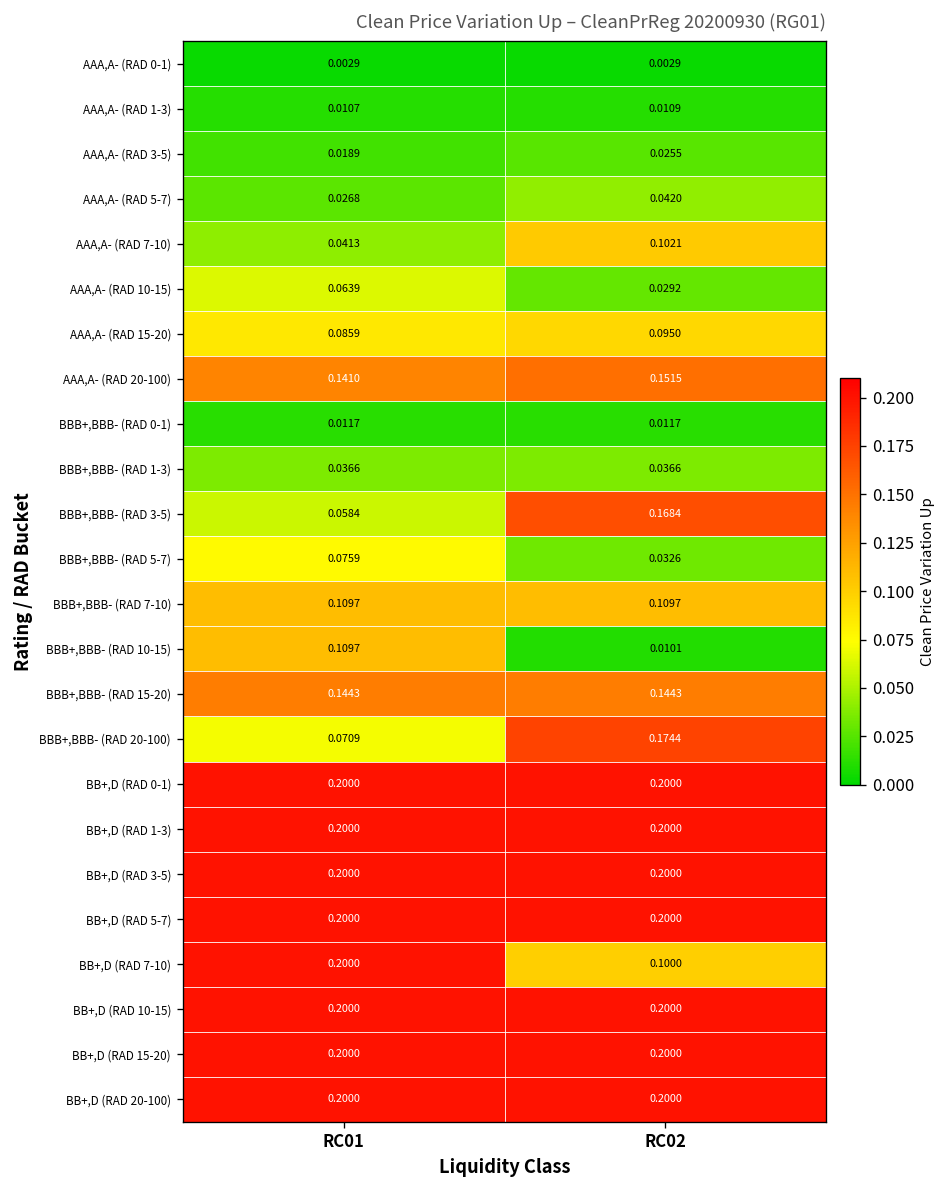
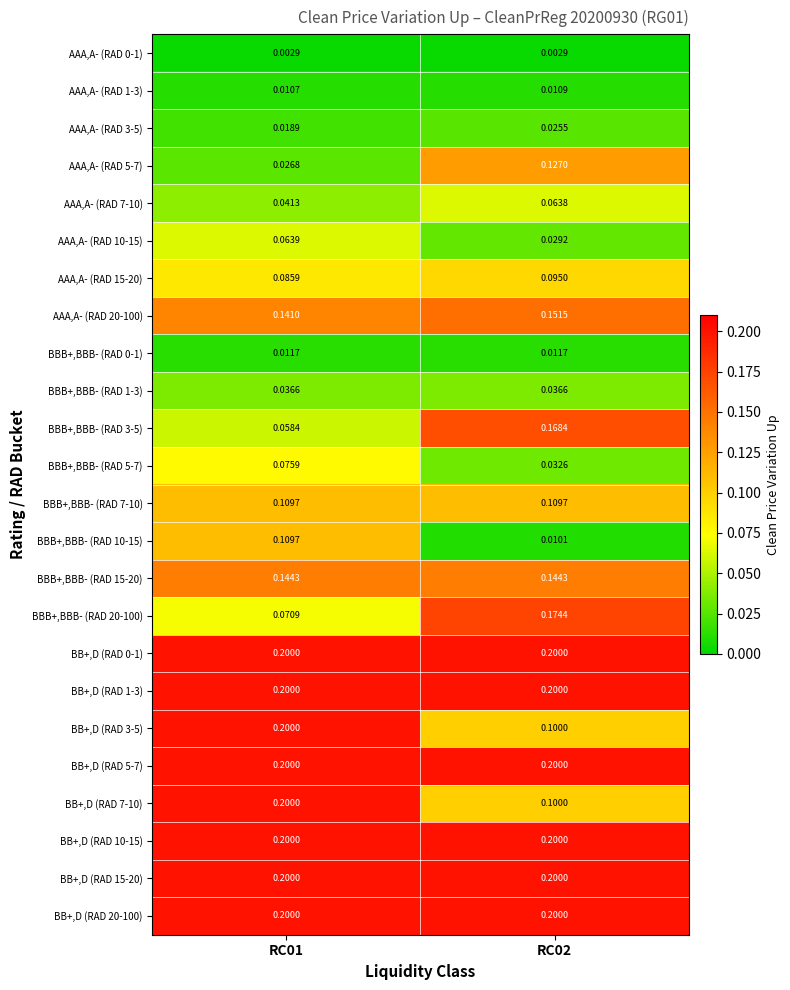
  {
    "AAA,A- (RAD 0-1)": {
      "RC01": 0.0029,
      "RC02": 0.0029
    },
    "AAA,A- (RAD 1-3)": {
      "RC01": 0.0107,
      "RC02": 0.0109
    },
    "AAA,A- (RAD 3-5)": {
      "RC01": 0.0189,
      "RC02": 0.0255
    },
    "AAA,A- (RAD 5-7)": {
      "RC01": 0.0268,
-     "RC02": 0.0420
+     "RC02": 0.1270
    },
    "AAA,A- (RAD 7-10)": {
      "RC01": 0.0413,
-     "RC02": 0.1021
+     "RC02": 0.0638
    },
    "AAA,A- (RAD 10-15)": {
      "RC01": 0.0639,
      "RC02": 0.0292
    },
    "AAA,A- (RAD 15-20)": {
      "RC01": 0.0859,
      "RC02": 0.0950
    },
    "AAA,A- (RAD 20-100)": {
      "RC01": 0.1410,
      "RC02": 0.1515
    },
    "BBB+,BBB- (RAD 0-1)": {
      "RC01": 0.0117,
      "RC02": 0.0117
    },
    "BBB+,BBB- (RAD 1-3)": {
      "RC01": 0.0366,
      "RC02": 0.0366
    },
    "BBB+,BBB- (RAD 3-5)": {
      "RC01": 0.0584,
      "RC02": 0.1684
    },
    "BBB+,BBB- (RAD 5-7)": {
      "RC01": 0.0759,
      "RC02": 0.0326
    },
    "BBB+,BBB- (RAD 7-10)": {
      "RC01": 0.1097,
      "RC02": 0.1097
    },
    "BBB+,BBB- (RAD 10-15)": {
      "RC01": 0.1097,
      "RC02": 0.0101
    },
    "BBB+,BBB- (RAD 15-20)": {
      "RC01": 0.1443,
      "RC02": 0.1443
    },
    "BBB+,BBB- (RAD 20-100)": {
      "RC01": 0.0709,
      "RC02": 0.1744
    },
    "BB+,D (RAD 0-1)": {
      "RC01": 0.2000,
      "RC02": 0.2000
    },
    "BB+,D (RAD 1-3)": {
      "RC01": 0.2000,
      "RC02": 0.2000
    },
    "BB+,D (RAD 3-5)": {
      "RC01": 0.2000,
-     "RC02": 0.2000
+     "RC02": 0.1000
    },
    "BB+,D (RAD 5-7)": {
      "RC01": 0.2000,
      "RC02": 0.2000
    },
    "BB+,D (RAD 7-10)": {
      "RC01": 0.2000,
      "RC02": 0.1000
    },
    "BB+,D (RAD 10-15)": {
      "RC01": 0.2000,
      "RC02": 0.2000
    },
    "BB+,D (RAD 15-20)": {
      "RC01": 0.2000,
      "RC02": 0.2000
    },
    "BB+,D (RAD 20-100)": {
      "RC01": 0.2000,
      "RC02": 0.2000
    }
  }
